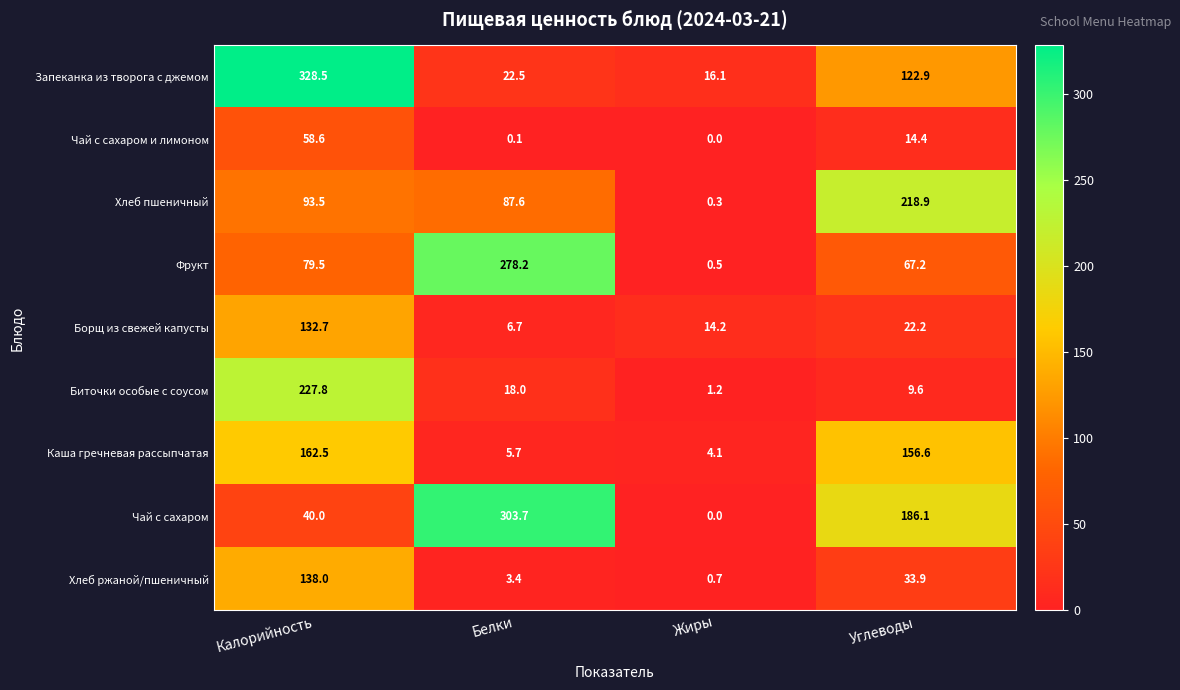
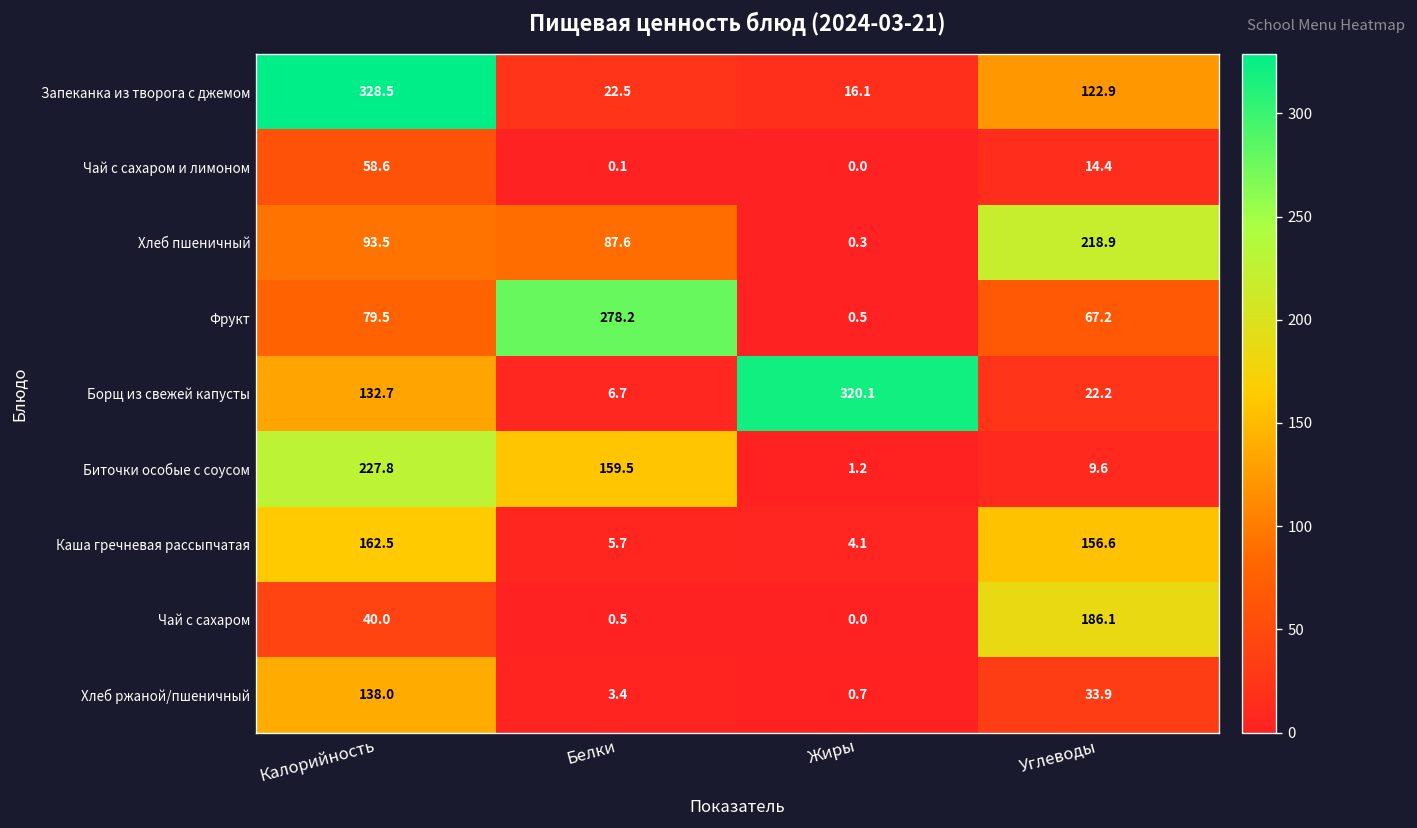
  {
    "Запеканка из творога с джемом": {
      "Калорийность": 328.5,
      "Белки": 22.5,
      "Жиры": 16.1,
      "Углеводы": 122.9
    },
    "Чай с сахаром и лимоном": {
      "Калорийность": 58.6,
      "Белки": 0.1,
      "Жиры": 0.0,
      "Углеводы": 14.4
    },
    "Хлеб пшеничный": {
      "Калорийность": 93.5,
      "Белки": 87.6,
      "Жиры": 0.3,
      "Углеводы": 218.9
    },
    "Фрукт": {
      "Калорийность": 79.5,
      "Белки": 278.2,
      "Жиры": 0.5,
      "Углеводы": 67.2
    },
    "Борщ из свежей капусты": {
      "Калорийность": 132.7,
      "Белки": 6.7,
-     "Жиры": 14.2,
+     "Жиры": 320.1,
      "Углеводы": 22.2
    },
    "Биточки особые с соусом": {
      "Калорийность": 227.8,
-     "Белки": 18.0,
+     "Белки": 159.5,
      "Жиры": 1.2,
      "Углеводы": 9.6
    },
    "Каша гречневая рассыпчатая": {
      "Калорийность": 162.5,
      "Белки": 5.7,
      "Жиры": 4.1,
      "Углеводы": 156.6
    },
    "Чай с сахаром": {
      "Калорийность": 40.0,
-     "Белки": 303.7,
+     "Белки": 0.5,
      "Жиры": 0.0,
      "Углеводы": 186.1
    },
    "Хлеб ржаной/пшеничный": {
      "Калорийность": 138.0,
      "Белки": 3.4,
      "Жиры": 0.7,
      "Углеводы": 33.9
    }
  }
